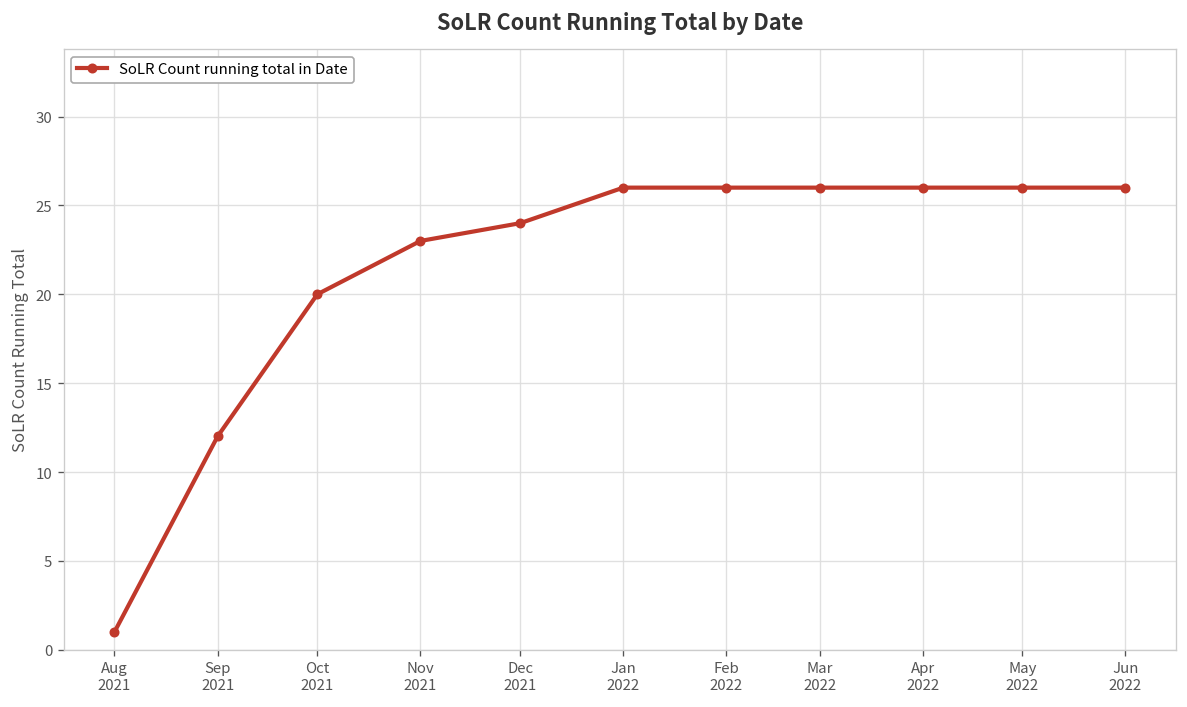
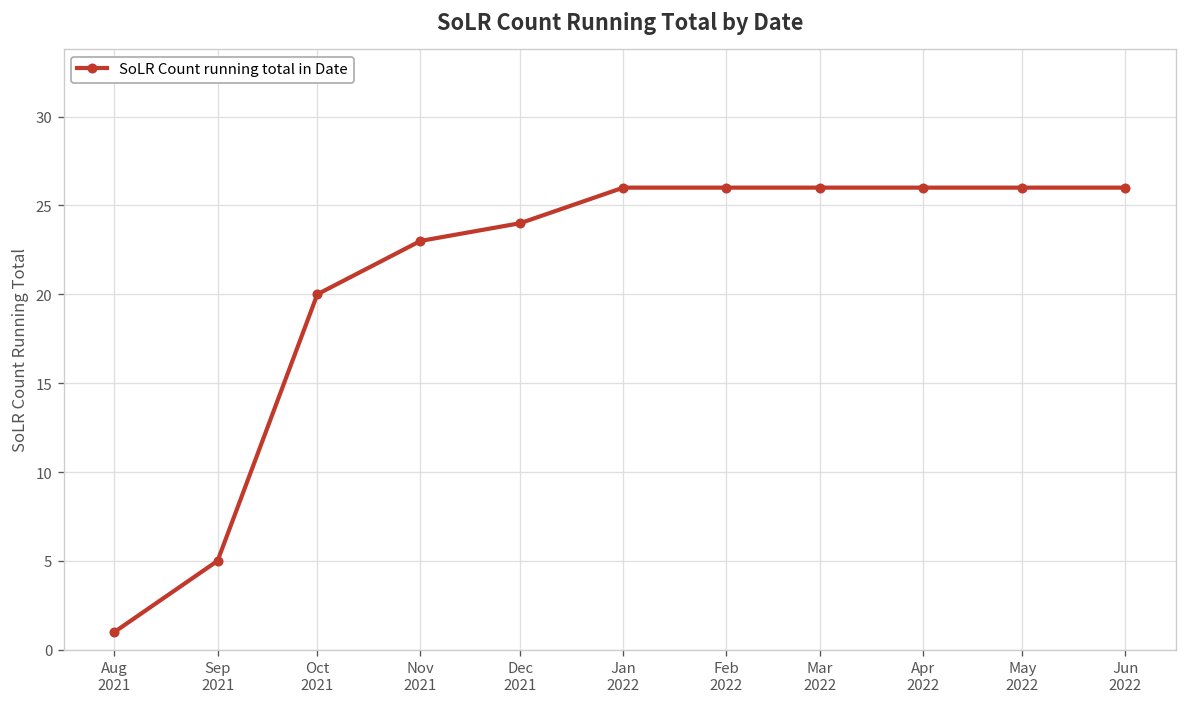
  {
    "Aug 2021": 1,
-   "Sep 2021": 12,
+   "Sep 2021": 5,
    "Oct 2021": 20,
    "Nov 2021": 23,
    "Dec 2021": 24,
    "Jan 2022": 26,
    "Feb 2022": 26,
    "Mar 2022": 26,
    "Apr 2022": 26,
    "May 2022": 26,
    "Jun 2022": 26
  }
